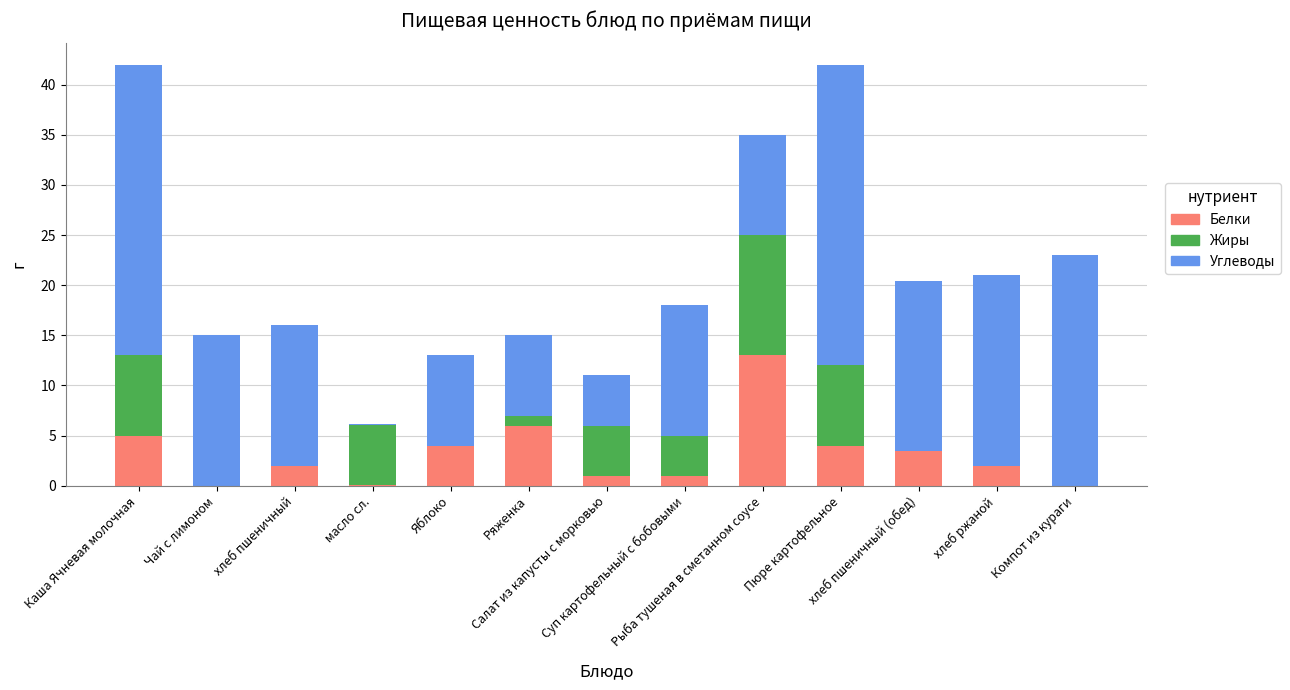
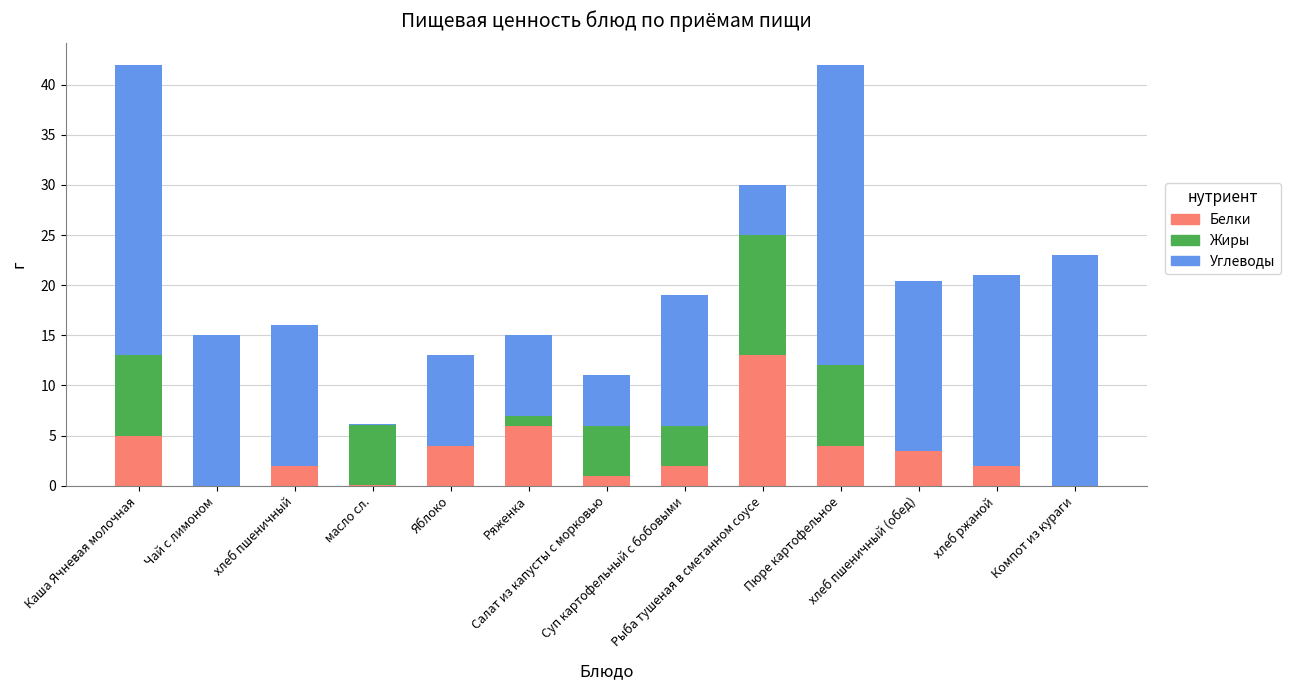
  {
    "Белки": {
      "Каша Ячневая молочная": 5,
      "Чай с лимоном": 0,
      "хлеб пшеничный": 2,
      "Яблоко": 4,
      "Ряженка": 6,
      "Салат из капусты с морковью": 1,
-     "Суп картофельный с бобовыми": 1,
+     "Суп картофельный с бобовыми": 2,
      "Рыба тушеная в сметанном соусе": 13,
      "Пюре картофельное": 4,
      "хлеб пшеничный (обед)": 3.5,
      "хлеб ржаной": 2,
      "Компот из кураги": 0
    },
    "Жиры": {
      "Каша Ячневая молочная": 8,
      "Чай с лимоном": 0,
      "хлеб пшеничный": 0,
      "масло сл.": 6,
      "Яблоко": 0,
      "Ряженка": 1,
      "Салат из капусты с морковью": 5,
      "Суп картофельный с бобовыми": 4,
      "Рыба тушеная в сметанном соусе": 12,
      "Пюре картофельное": 8,
      "хлеб пшеничный (обед)": 0,
      "хлеб ржаной": 0,
      "Компот из кураги": 0
    },
    "Углеводы": {
      "Каша Ячневая молочная": 29,
      "Чай с лимоном": 15,
      "хлеб пшеничный": 14,
      "Яблоко": 9,
      "Ряженка": 8,
      "Салат из капусты с морковью": 5,
      "Суп картофельный с бобовыми": 13,
-     "Рыба тушеная в сметанном соусе": 10,
+     "Рыба тушеная в сметанном соусе": 5,
      "Пюре картофельное": 30,
      "хлеб пшеничный (обед)": 17,
      "хлеб ржаной": 19,
      "Компот из кураги": 23
    }
  }
